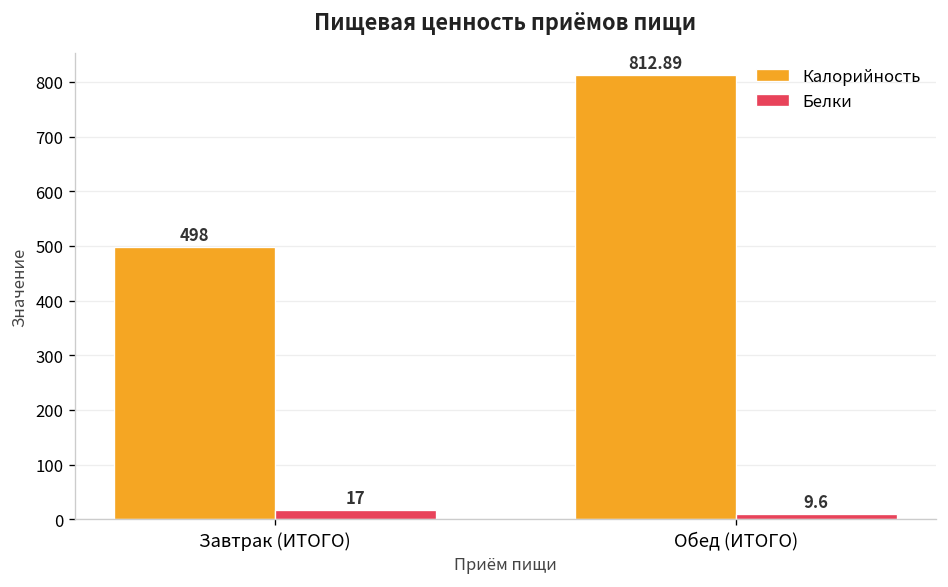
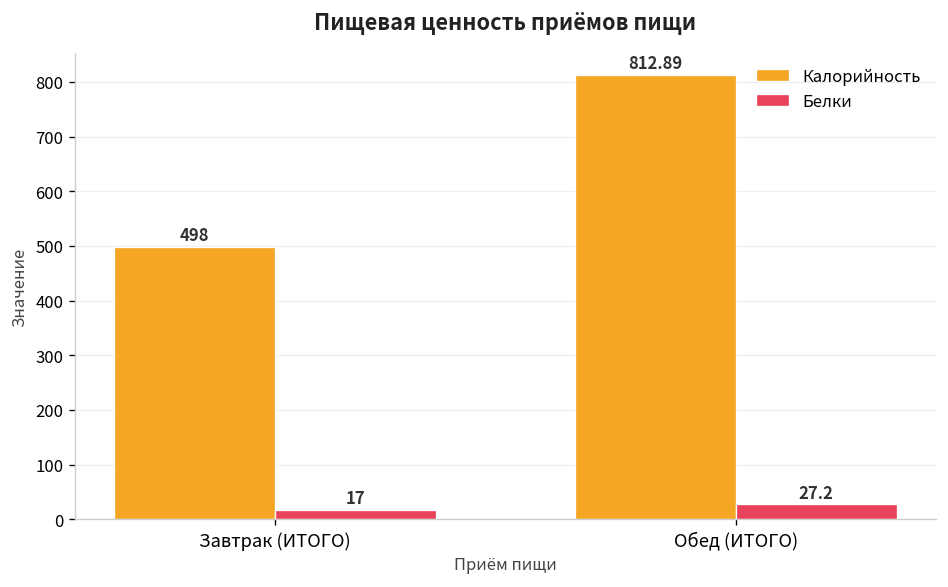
  {
    "Калорийность": {
      "Завтрак (ИТОГО)": 498,
      "Обед (ИТОГО)": 812.89
    },
    "Белки": {
      "Завтрак (ИТОГО)": 17,
-     "Обед (ИТОГО)": 9.6
+     "Обед (ИТОГО)": 27.2
    }
  }
